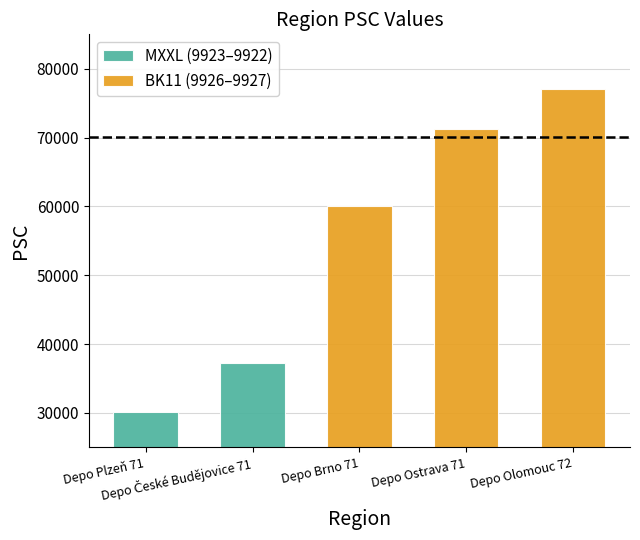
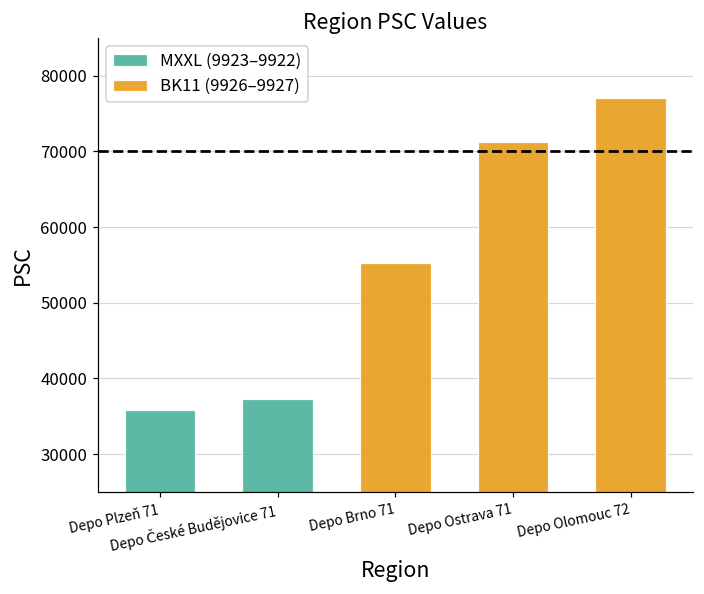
  {
    "MXXL (9923–9922)": {
-     "Depo Plzeň 71": 30000,
+     "Depo Plzeň 71": 36000,
      "Depo České Budějovice 71": 37000
    },
    "BK11 (9926–9927)": {
-     "Depo Brno 71": 60000,
+     "Depo Brno 71": 55000,
      "Depo Ostrava 71": 71000,
      "Depo Olomouc 72": 77000
    }
  }
